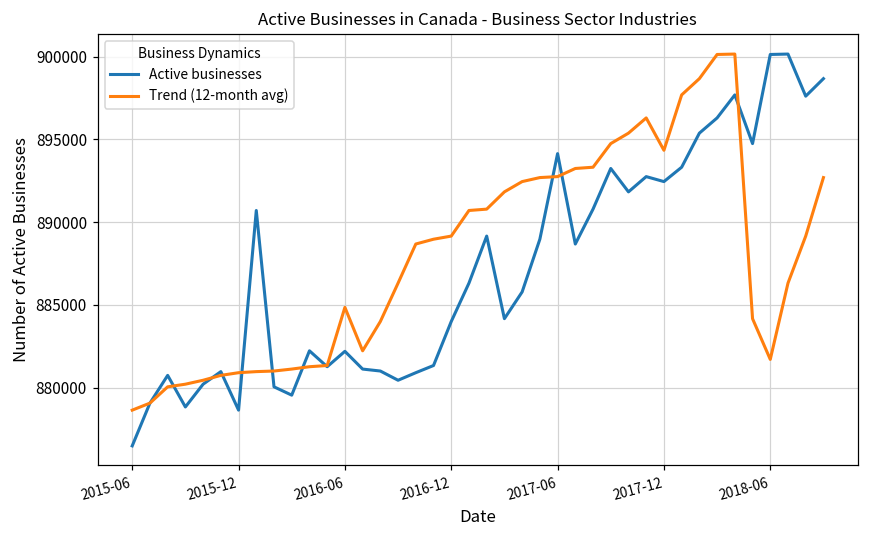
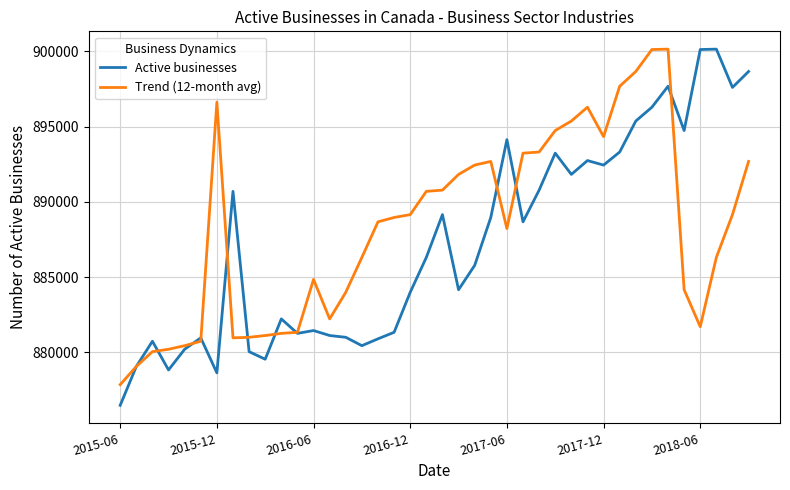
  {
    "Active businesses": {
      "2015-06": 876500,
      "2015-12": 878600,
-     "2016-06": 882200,
+     "2016-06": 881500,
      "2016-12": 884000,
      "2017-06": 894100,
      "2017-12": 892500,
      "2018-06": 900100
    },
    "Trend (12-month avg)": {
-     "2015-06": 878600,
-     "2015-12": 880900,
+     "2015-06": 877900,
+     "2015-12": 896600,
      "2016-06": 884900,
      "2016-12": 889200,
-     "2017-06": 892800,
+     "2017-06": 888200,
      "2017-12": 894300,
      "2018-06": 881700
    }
  }
